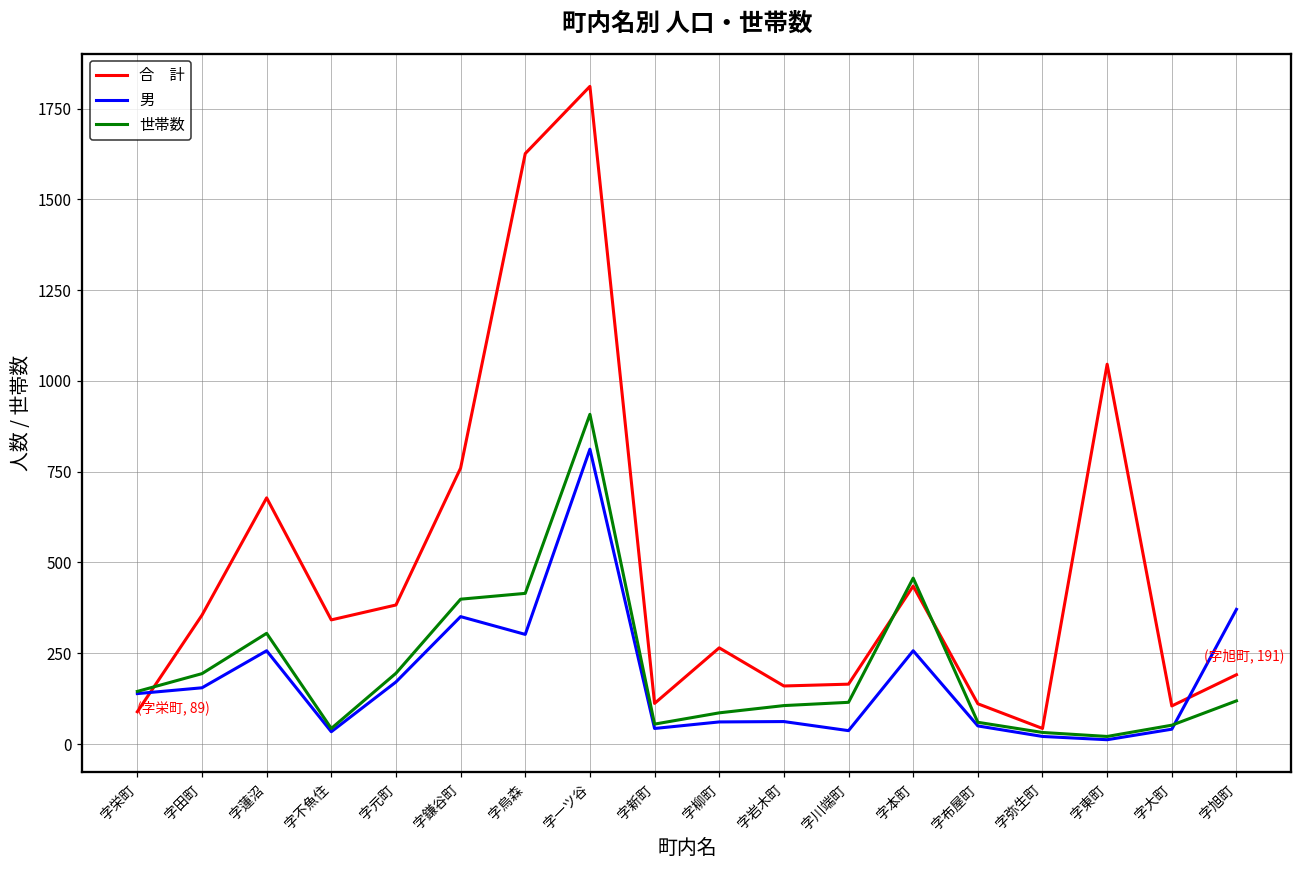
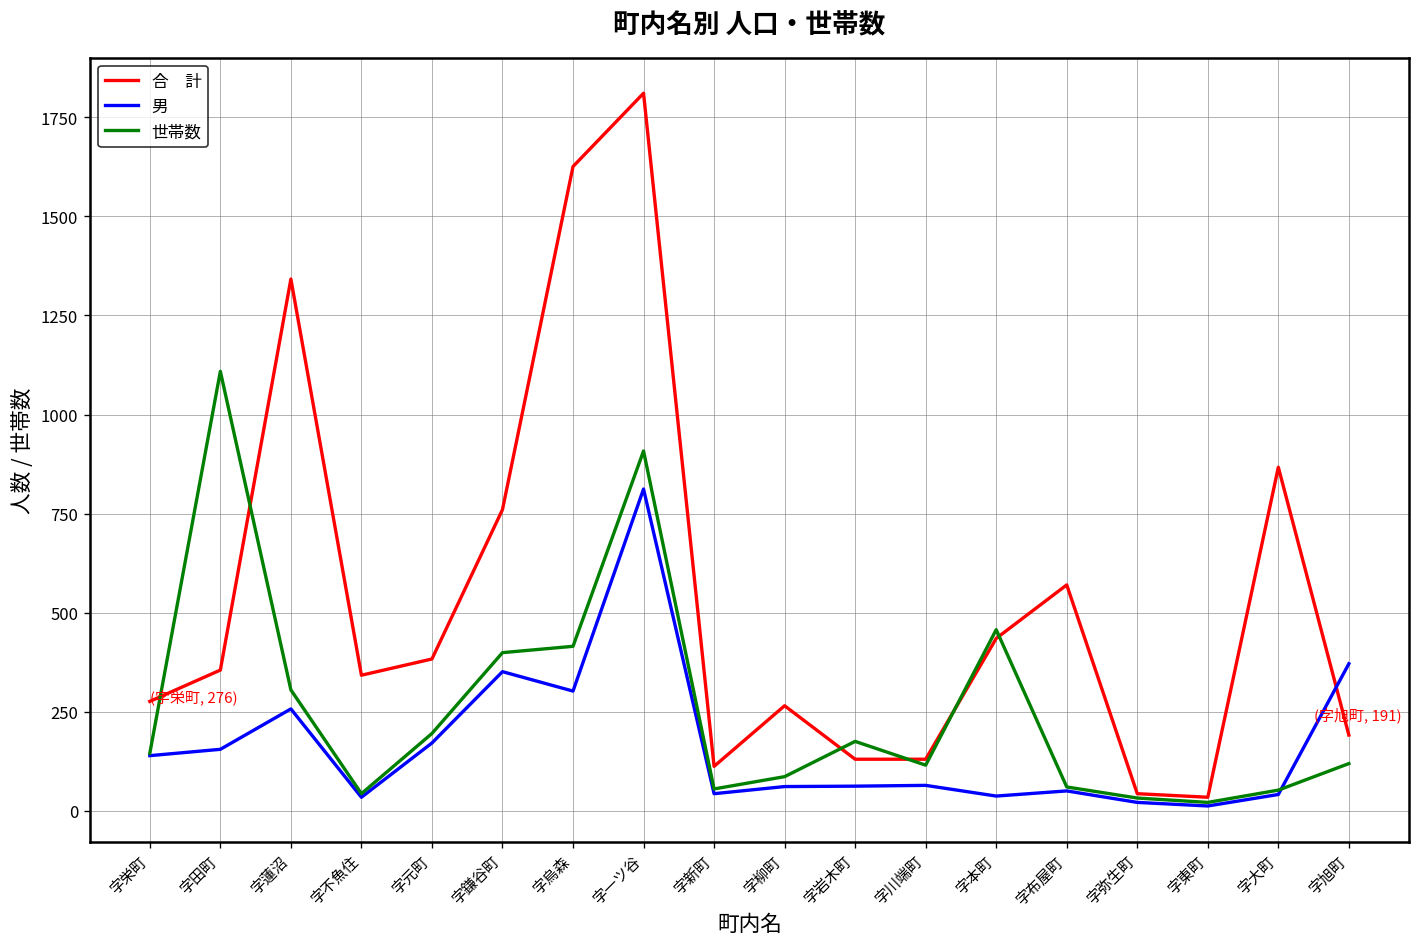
  {
    "合 計": {
-     "字栄町": 89,
-     "字蓮沼": 680,
-     "字岩木町": 160,
-     "字川端町": 170,
-     "字布屋町": 110,
-     "字東町": 1050,
-     "字大町": 110,
+     "字栄町": 276,
+     "字蓮沼": 1340,
+     "字岩木町": 130,
+     "字川端町": 130,
+     "字布屋町": 570,
+     "字東町": 30,
+     "字大町": 870,
      "字旭町": 191
    },
    "男": {
      "字田町": 160,
      "字蓮沼": 260,
      "字不魚住": 30,
      "字元町": 170,
      "字鎌谷町": 350,
      "字烏森": 300,
      "字一ツ谷": 810,
      "字新町": 40,
      "字柳町": 60,
      "字岩木町": 60,
-     "字川端町": 40,
-     "字本町": 260,
+     "字川端町": 60,
+     "字本町": 40,
      "字布屋町": 50,
      "字弥生町": 20,
      "字東町": 10,
      "字大町": 40,
      "字旭町": 370
    },
    "世帯数": {
-     "字田町": 190,
+     "字田町": 1110,
      "字蓮沼": 310,
      "字不魚住": 40,
      "字元町": 200,
      "字鎌谷町": 400,
      "字烏森": 420,
      "字一ツ谷": 910,
      "字新町": 60,
      "字柳町": 90,
-     "字岩木町": 110,
+     "字岩木町": 180,
      "字川端町": 120,
      "字本町": 460,
      "字布屋町": 60,
      "字弥生町": 30,
      "字東町": 20,
      "字大町": 50,
      "字旭町": 120
    }
  }
